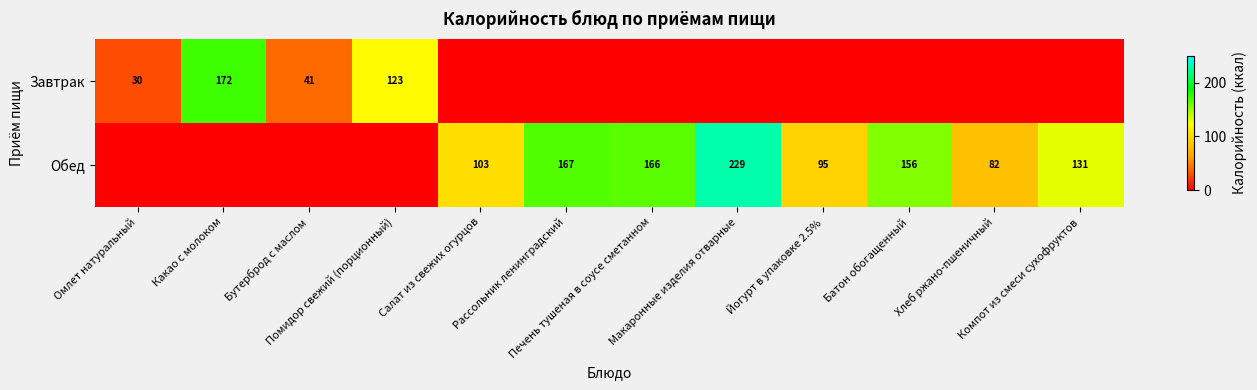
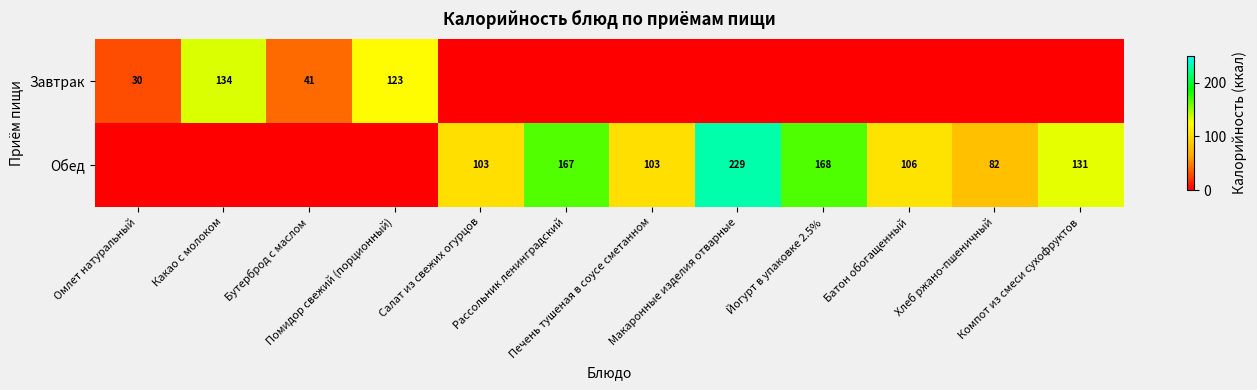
  {
    "Завтрак": {
      "Омлет натуральный": 30,
-     "Какао с молоком": 172,
+     "Какао с молоком": 134,
      "Бутерброд с маслом": 41,
      "Помидор свежий (порционный)": 123
    },
    "Обед": {
      "Салат из свежих огурцов": 103,
      "Рассольник ленинградский": 167,
-     "Печень тушеная в соусе сметанном": 166,
+     "Печень тушеная в соусе сметанном": 103,
      "Макаронные изделия отварные": 229,
-     "Йогурт в упаковке 2.5%": 95,
-     "Батон обогащенный": 156,
+     "Йогурт в упаковке 2.5%": 168,
+     "Батон обогащенный": 106,
      "Хлеб ржано-пшеничный": 82,
      "Компот из смеси сухофруктов": 131
    }
  }
